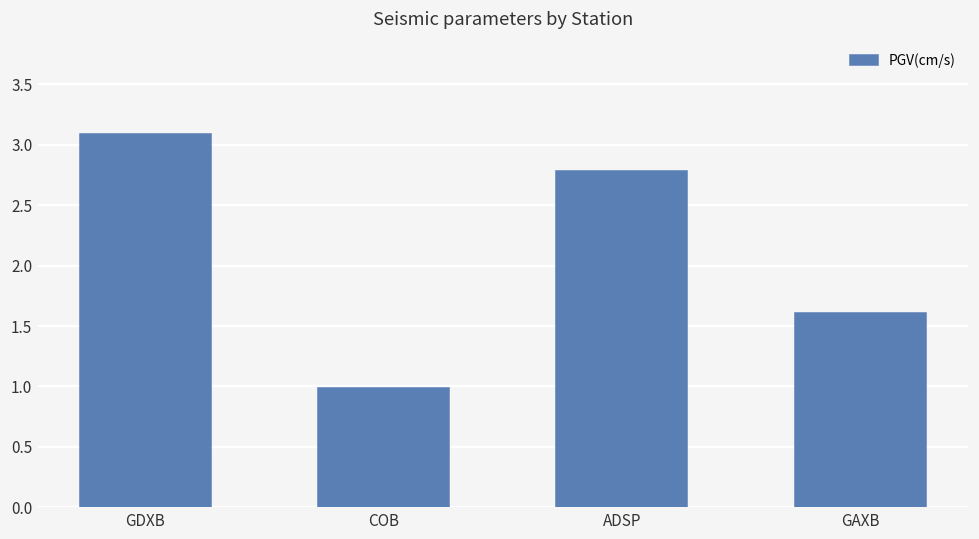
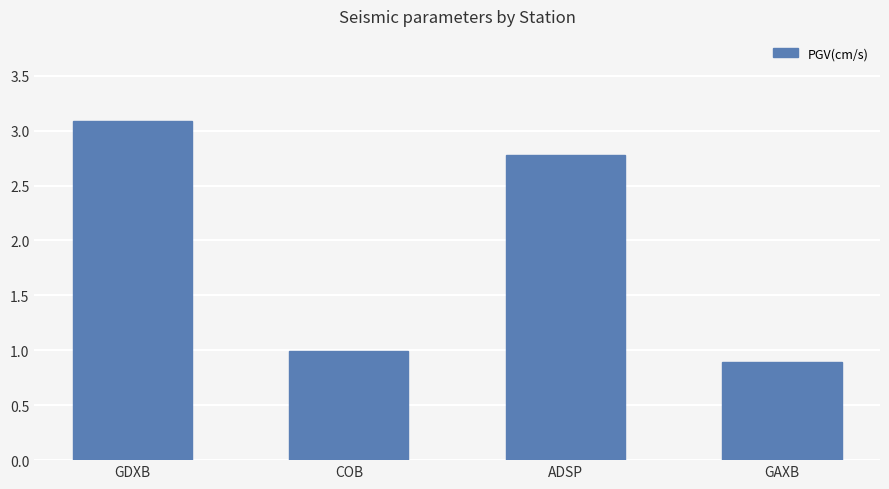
  {
    "GDXB": 3.09,
    "COB": 0.99,
    "ADSP": 2.78,
-   "GAXB": 1.61
+   "GAXB": 0.89
  }
